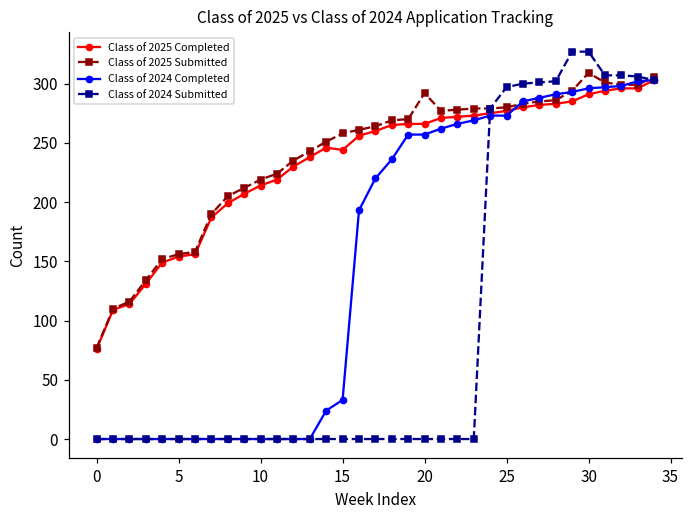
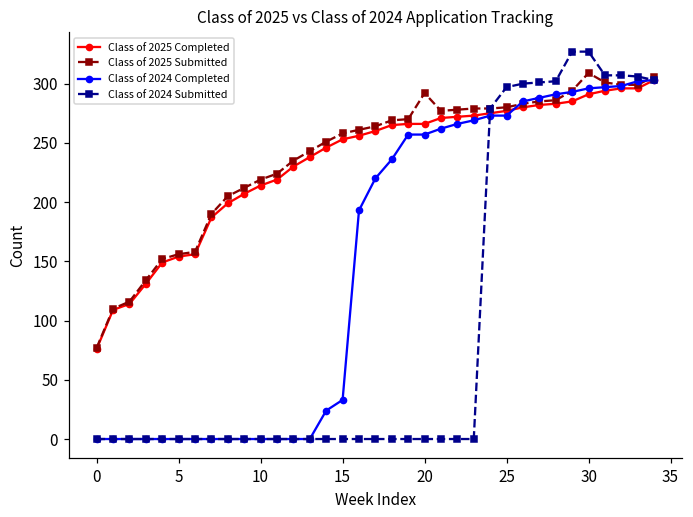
  {
    "Class of 2025 Completed": {
      "10": 214,
-     "15": 244,
+     "15": 253,
      "20": 266,
      "25": 277,
      "30": 291
    },
    "Class of 2025 Submitted": {
      "10": 219,
      "15": 258,
      "20": 292,
      "25": 280,
      "30": 309
    },
    "Class of 2024 Completed": {
      "15": 33,
      "20": 257,
      "25": 273,
      "30": 296
    },
    "Class of 2024 Submitted": {
      "15": 0,
      "20": 0,
      "25": 297,
      "30": 327
    }
  }
